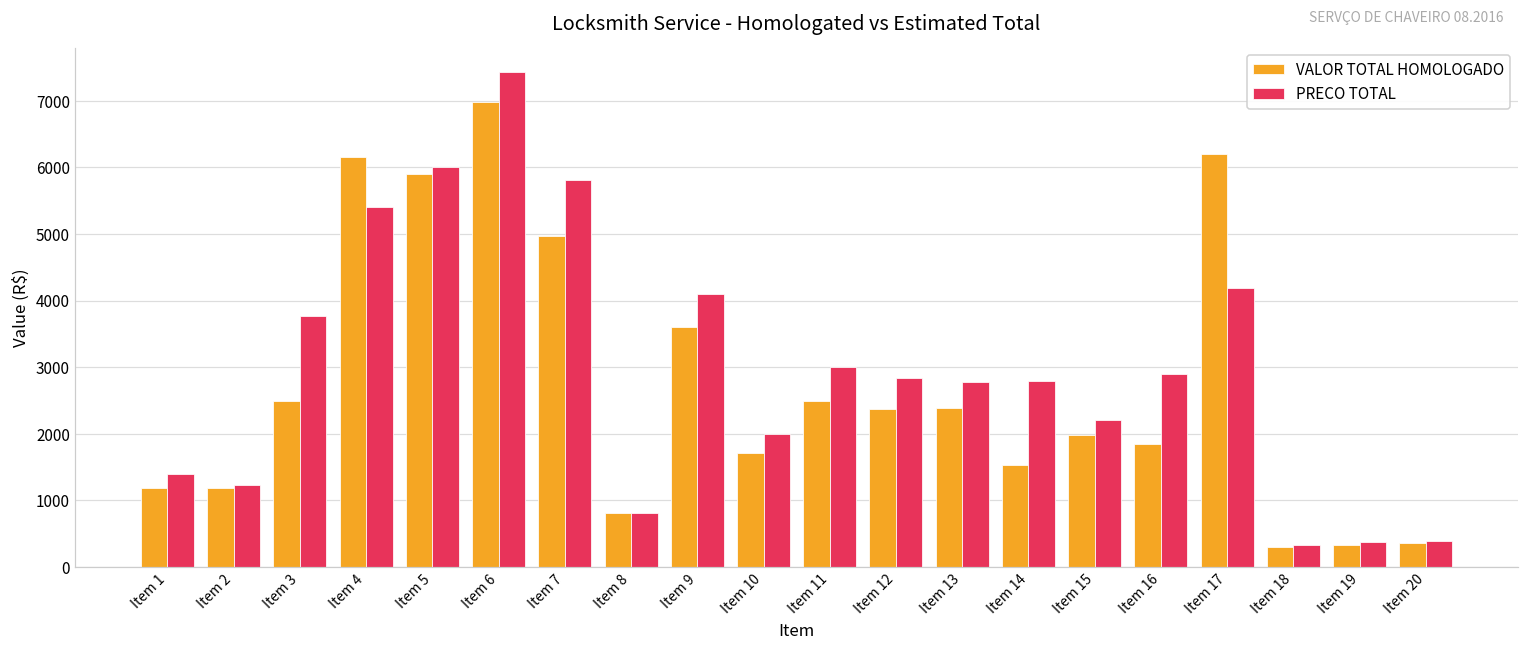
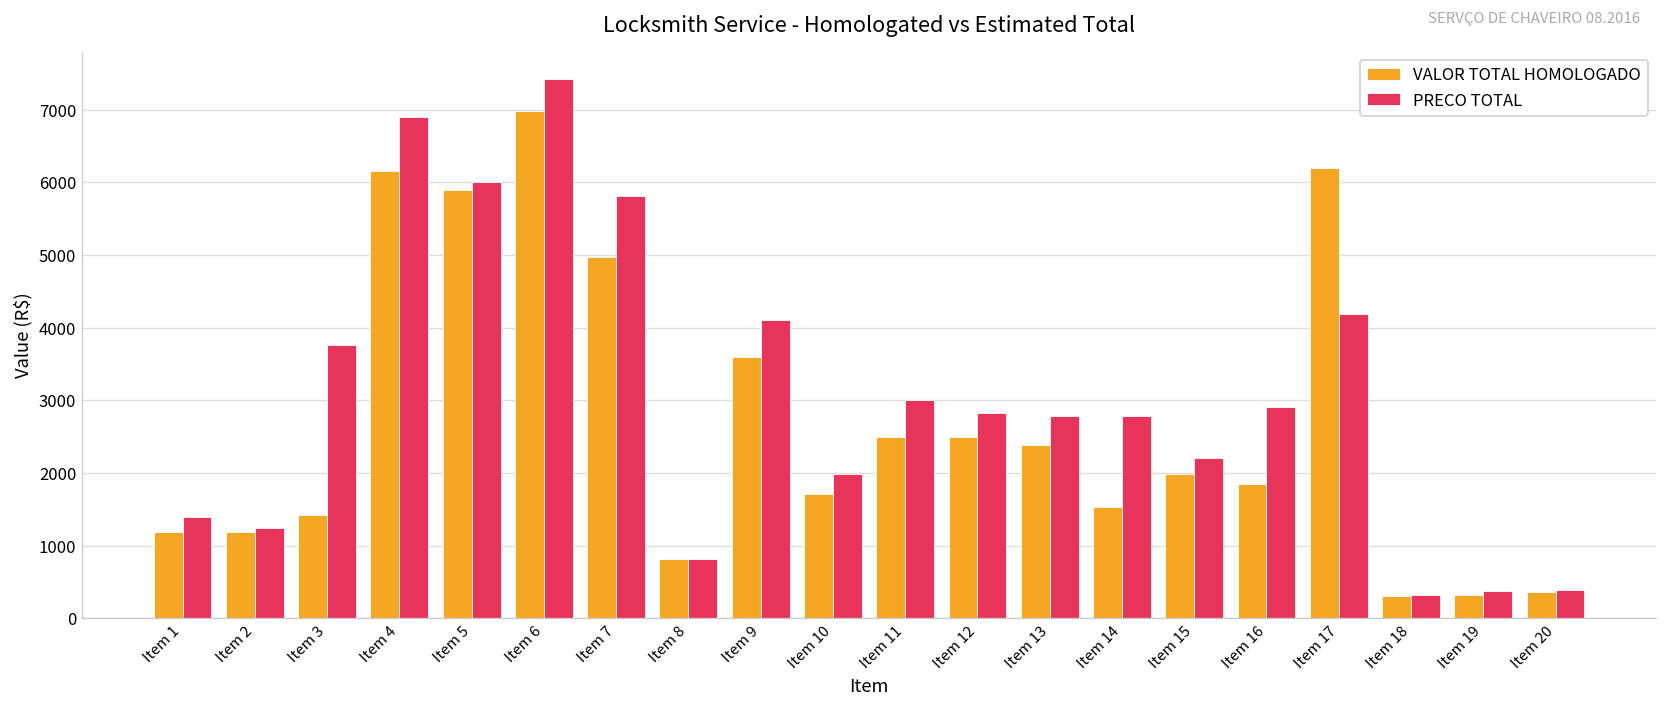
  {
    "VALOR TOTAL HOMOLOGADO": {
      "Item 1": 1200,
      "Item 2": 1200,
-     "Item 3": 2500,
+     "Item 3": 1400,
      "Item 4": 6200,
      "Item 5": 5900,
      "Item 6": 7000,
      "Item 7": 5000,
      "Item 8": 800,
      "Item 9": 3600,
      "Item 10": 1700,
      "Item 11": 2500,
-     "Item 12": 2400,
+     "Item 12": 2500,
      "Item 13": 2400,
      "Item 14": 1500,
      "Item 15": 2000,
      "Item 16": 1800,
      "Item 17": 6200,
      "Item 18": 300,
      "Item 19": 300,
      "Item 20": 400
    },
    "PRECO TOTAL": {
      "Item 1": 1400,
      "Item 2": 1200,
      "Item 3": 3800,
-     "Item 4": 5400,
+     "Item 4": 6900,
      "Item 5": 6000,
      "Item 6": 7400,
      "Item 7": 5800,
      "Item 8": 800,
      "Item 9": 4100,
      "Item 10": 2000,
      "Item 11": 3000,
      "Item 12": 2800,
      "Item 13": 2800,
      "Item 14": 2800,
      "Item 15": 2200,
      "Item 16": 2900,
      "Item 17": 4200,
      "Item 18": 300,
      "Item 19": 400,
      "Item 20": 400
    }
  }
